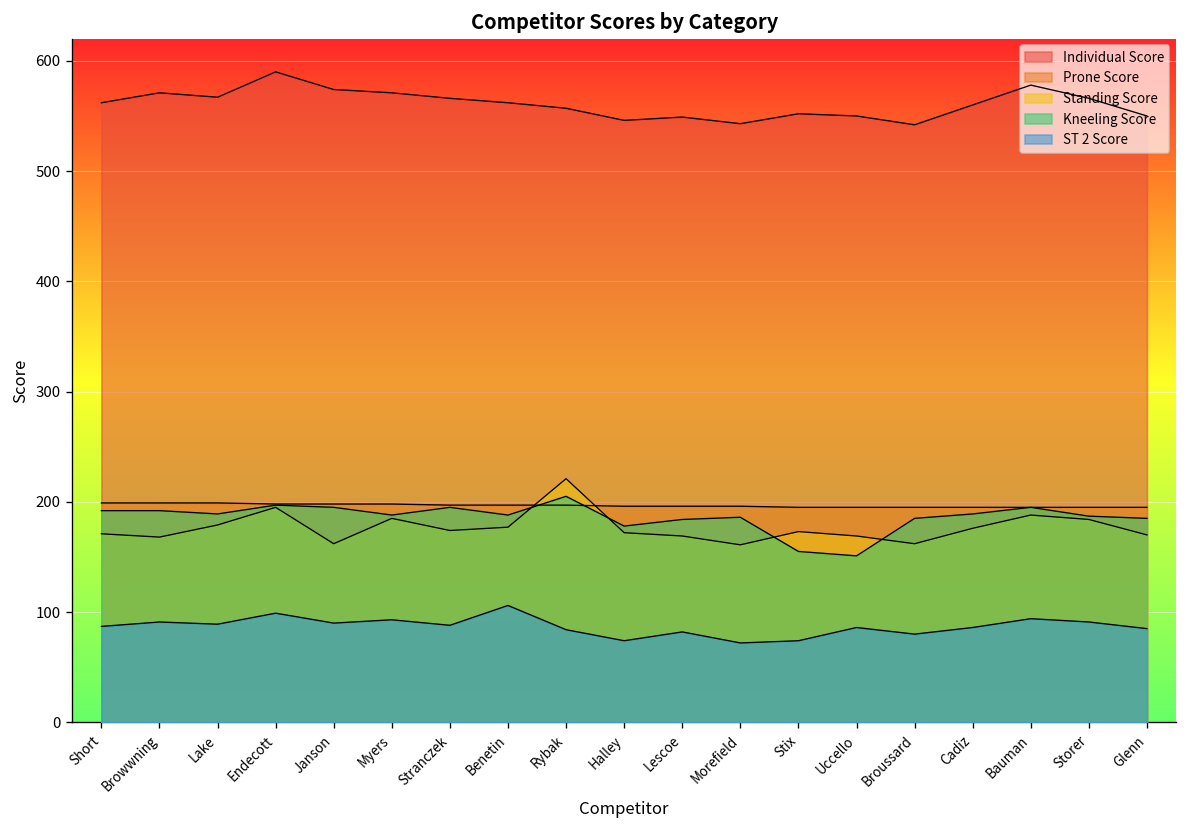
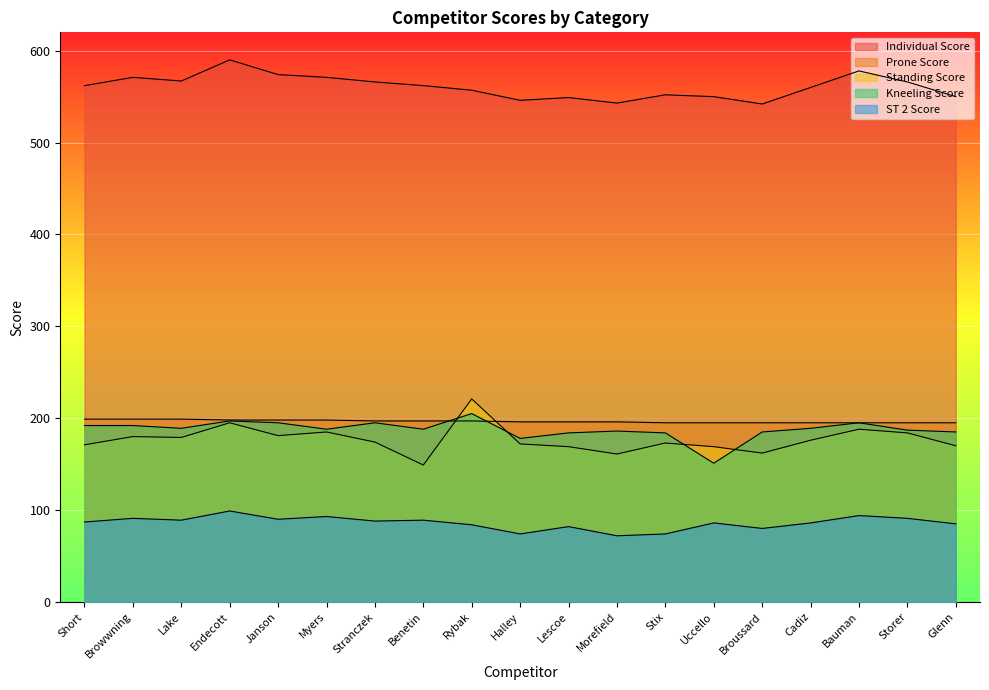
  {
    "Standing Score": {
      "Short": 170,
-     "Browwning": 170,
+     "Browwning": 180,
      "Lake": 180,
-     "Janson": 160,
+     "Janson": 180,
      "Myers": 190,
      "Stranczek": 170,
-     "Benetin": 180,
+     "Benetin": 150,
      "Rybak": 220,
      "Halley": 170,
      "Lescoe": 170,
      "Morefield": 160,
      "Stix": 170,
      "Uccello": 170,
      "Broussard": 160,
      "Cadiz": 180,
      "Bauman": 190,
      "Storer": 180,
      "Glenn": 170
    },
    "Kneeling Score": {
      "Short": 190,
      "Browwning": 190,
      "Lake": 190,
      "Janson": 200,
      "Myers": 190,
      "Benetin": 190,
      "Rybak": 210,
      "Halley": 180,
      "Lescoe": 180,
      "Morefield": 190,
-     "Stix": 160,
+     "Stix": 180,
      "Uccello": 150,
      "Broussard": 190,
      "Cadiz": 190,
      "Storer": 190,
      "Glenn": 190
    },
    "ST 2 Score": {
      "Short": 90,
      "Browwning": 90,
      "Lake": 90,
      "Endecott": 100,
      "Janson": 90,
      "Myers": 90,
      "Stranczek": 90,
-     "Benetin": 110,
+     "Benetin": 90,
      "Rybak": 80,
      "Halley": 70,
      "Lescoe": 80,
      "Morefield": 70,
      "Stix": 70,
      "Uccello": 90,
      "Broussard": 80,
      "Cadiz": 90,
      "Bauman": 90,
      "Storer": 90,
      "Glenn": 90
    }
  }
